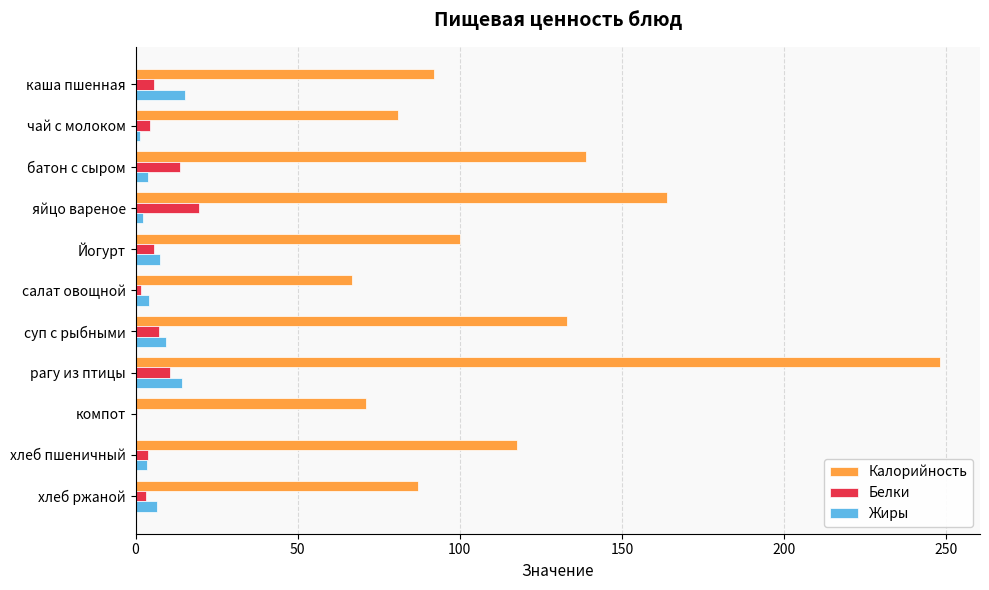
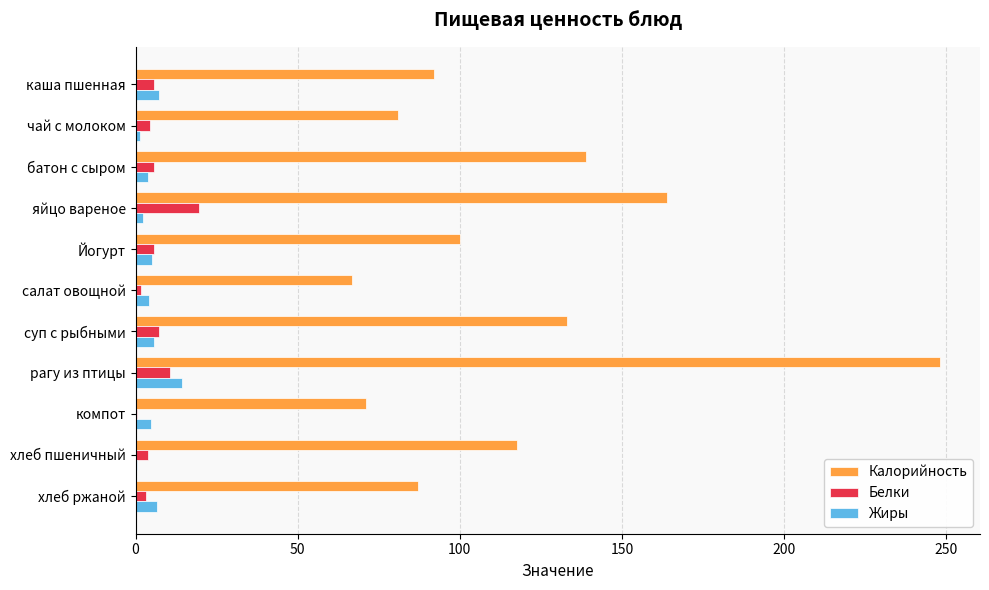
  {
    "Калорийность": {
      "каша пшенная": 92,
      "чай с молоком": 81,
      "батон с сыром": 139,
      "яйцо вареное": 164,
      "Йогурт": 100,
      "салат овощной": 67,
      "суп с рыбными": 133,
      "рагу из птицы": 248,
      "компот": 71,
      "хлеб пшеничный": 118,
      "хлеб ржаной": 87
    },
    "Белки": {
      "каша пшенная": 6,
      "чай с молоком": 4,
-     "батон с сыром": 14,
+     "батон с сыром": 6,
      "яйцо вареное": 20,
      "Йогурт": 6,
      "салат овощной": 2,
      "суп с рыбными": 7,
      "рагу из птицы": 11,
      "хлеб пшеничный": 4,
      "хлеб ржаной": 3
    },
    "Жиры": {
-     "каша пшенная": 15,
+     "каша пшенная": 7,
      "чай с молоком": 1,
      "батон с сыром": 4,
      "яйцо вареное": 2,
-     "Йогурт": 8,
+     "Йогурт": 5,
      "салат овощной": 4,
-     "суп с рыбными": 9,
+     "суп с рыбными": 6,
      "рагу из птицы": 14,
-     "компот": 0,
-     "хлеб пшеничный": 4,
+     "компот": 5,
+     "хлеб пшеничный": 0,
      "хлеб ржаной": 7
    }
  }
